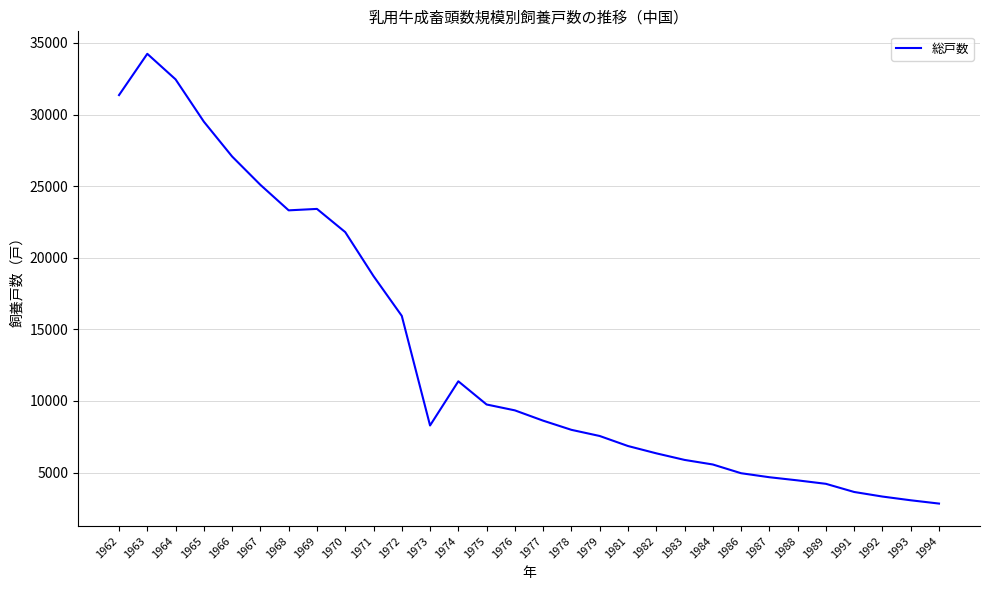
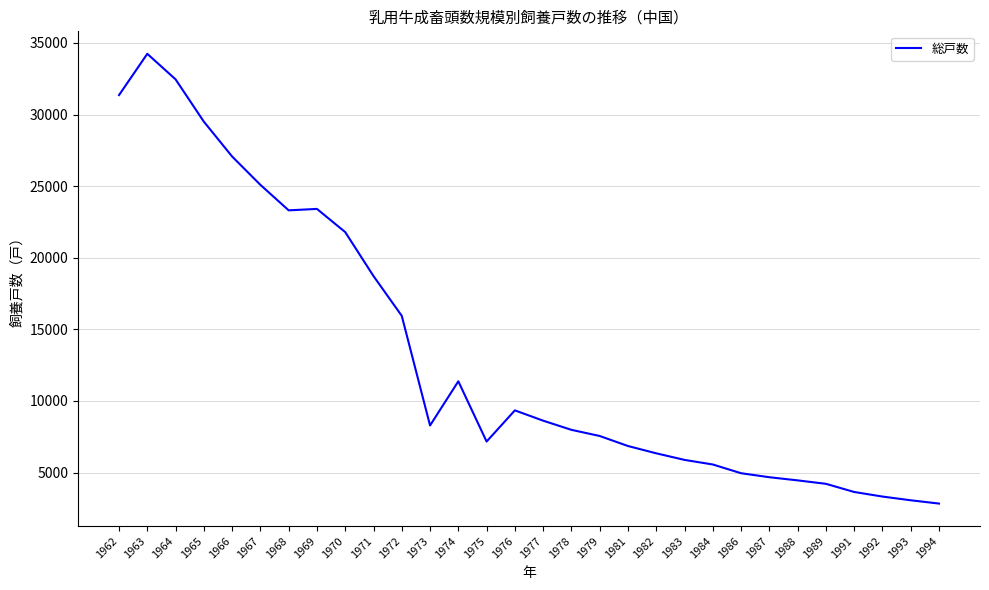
  {
    "1962": 31400,
    "1963": 34200,
    "1964": 32500,
    "1965": 29500,
    "1966": 27100,
    "1967": 25100,
    "1968": 23300,
    "1969": 23400,
    "1970": 21800,
    "1971": 18700,
    "1972": 15900,
    "1973": 8300,
    "1974": 11400,
-   "1975": 9800,
+   "1975": 7200,
    "1976": 9300,
    "1977": 8600,
    "1978": 8000,
    "1979": 7600,
    "1981": 6900,
    "1982": 6300,
    "1983": 5900,
    "1984": 5600,
    "1986": 5000,
    "1987": 4700,
    "1988": 4500,
    "1989": 4200,
    "1991": 3600,
    "1992": 3300,
    "1993": 3100,
    "1994": 2800
  }
